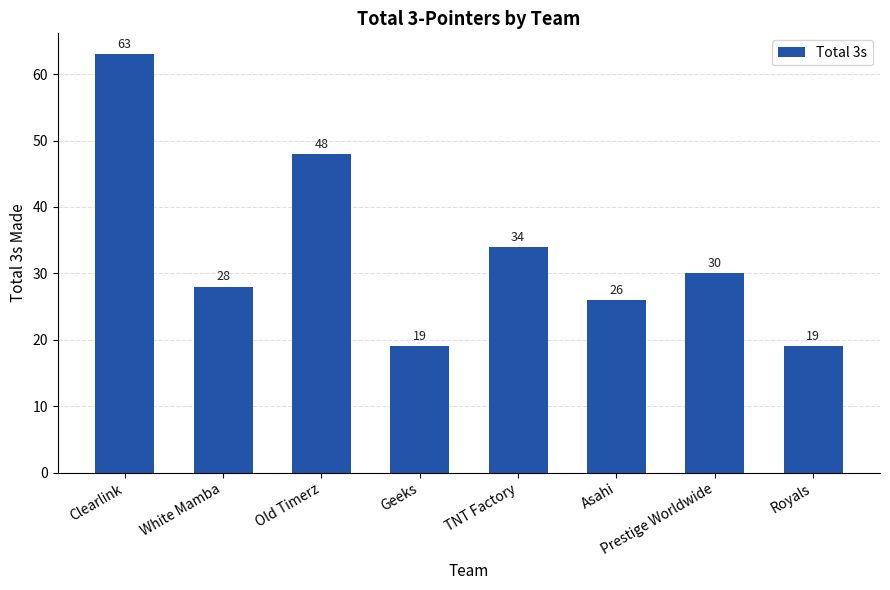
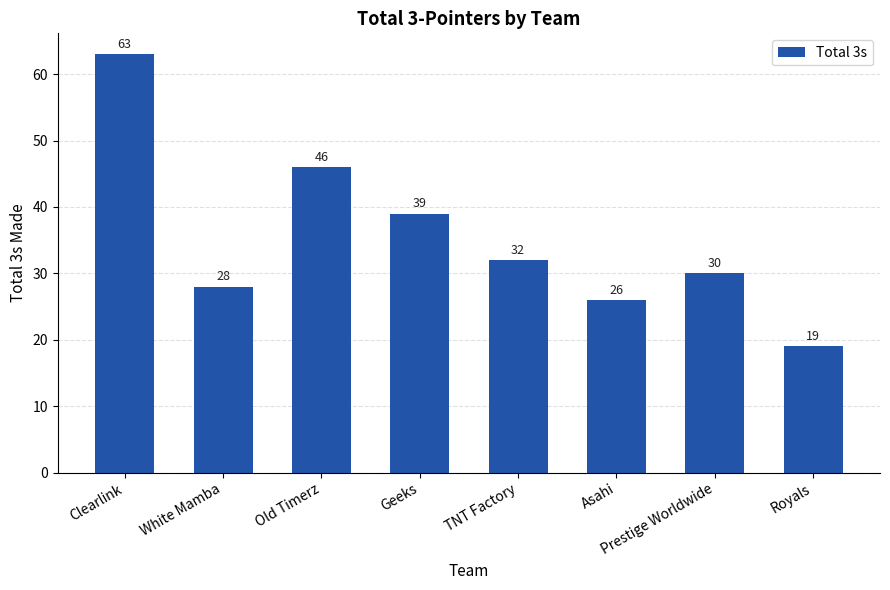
  {
    "Clearlink": 63,
    "White Mamba": 28,
-   "Old Timerz": 48,
-   "Geeks": 19,
-   "TNT Factory": 34,
+   "Old Timerz": 46,
+   "Geeks": 39,
+   "TNT Factory": 32,
    "Asahi": 26,
    "Prestige Worldwide": 30,
    "Royals": 19
  }
